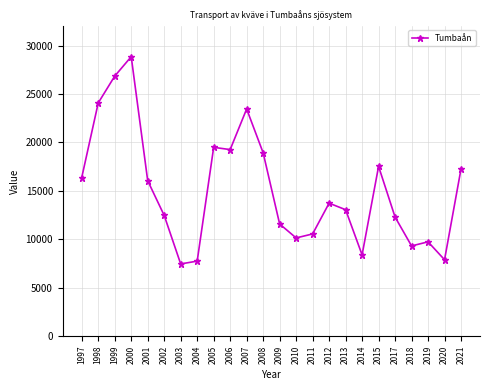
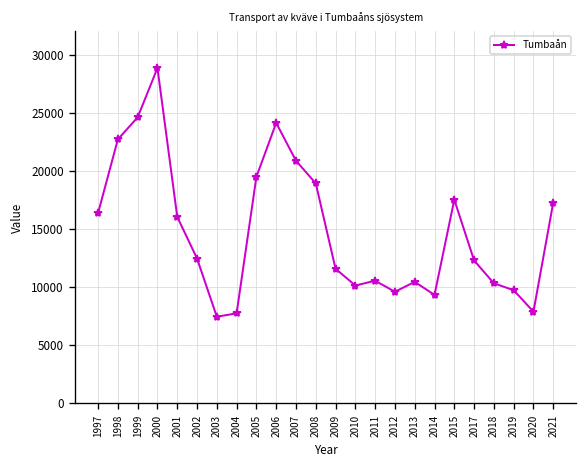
  {
    "1997": 16000,
-   "1998": 24000,
-   "1999": 27000,
+   "1998": 23000,
+   "1999": 25000,
    "2000": 29000,
    "2001": 16000,
    "2002": 12000,
    "2003": 7000,
    "2004": 8000,
    "2005": 19000,
-   "2006": 19000,
-   "2007": 23000,
+   "2006": 24000,
+   "2007": 21000,
    "2008": 19000,
    "2009": 12000,
    "2010": 10000,
    "2011": 11000,
-   "2012": 14000,
-   "2013": 13000,
-   "2014": 8000,
+   "2012": 10000,
+   "2013": 10000,
+   "2014": 9000,
    "2015": 18000,
    "2017": 12000,
-   "2018": 9000,
+   "2018": 10000,
    "2019": 10000,
    "2020": 8000,
    "2021": 17000
  }
